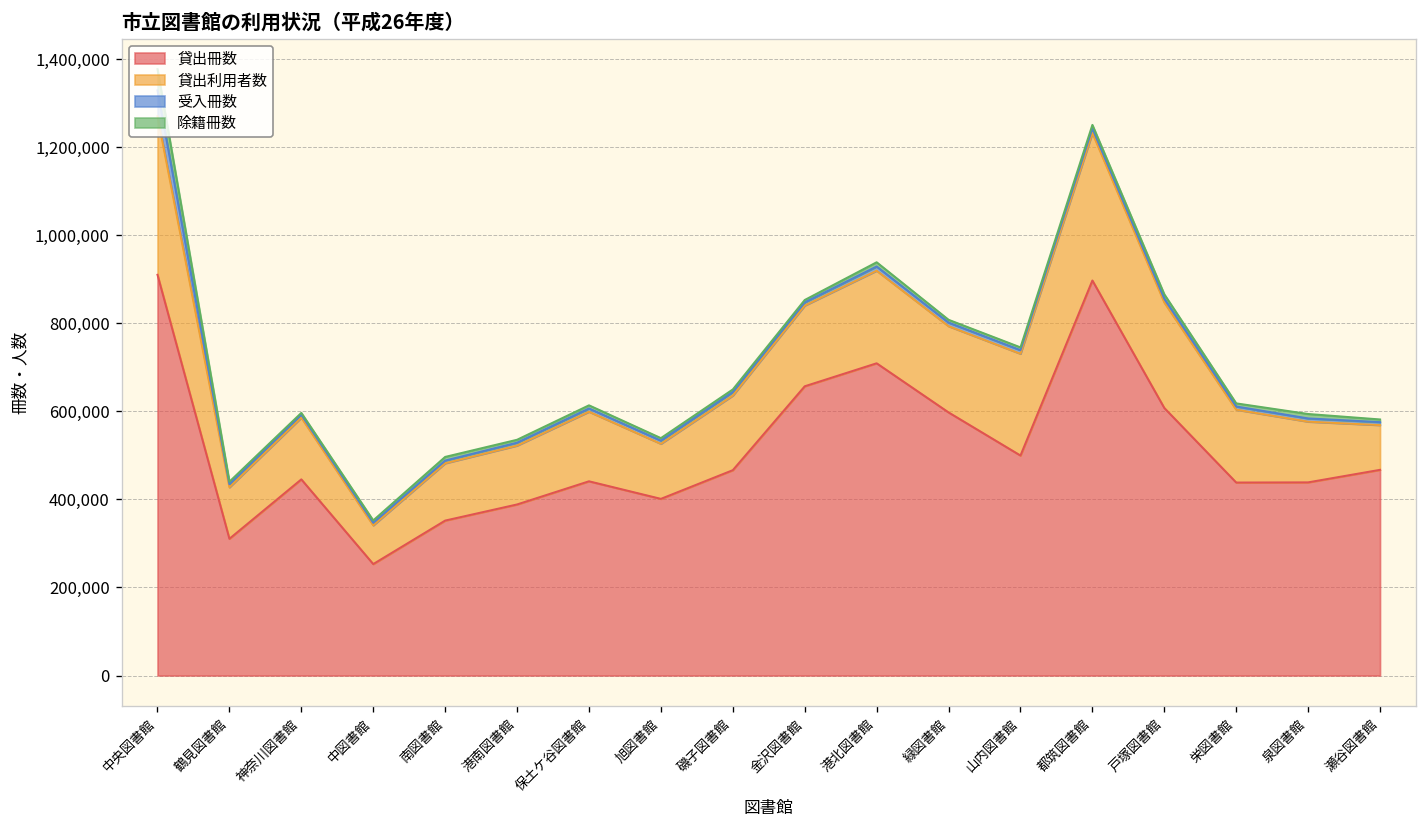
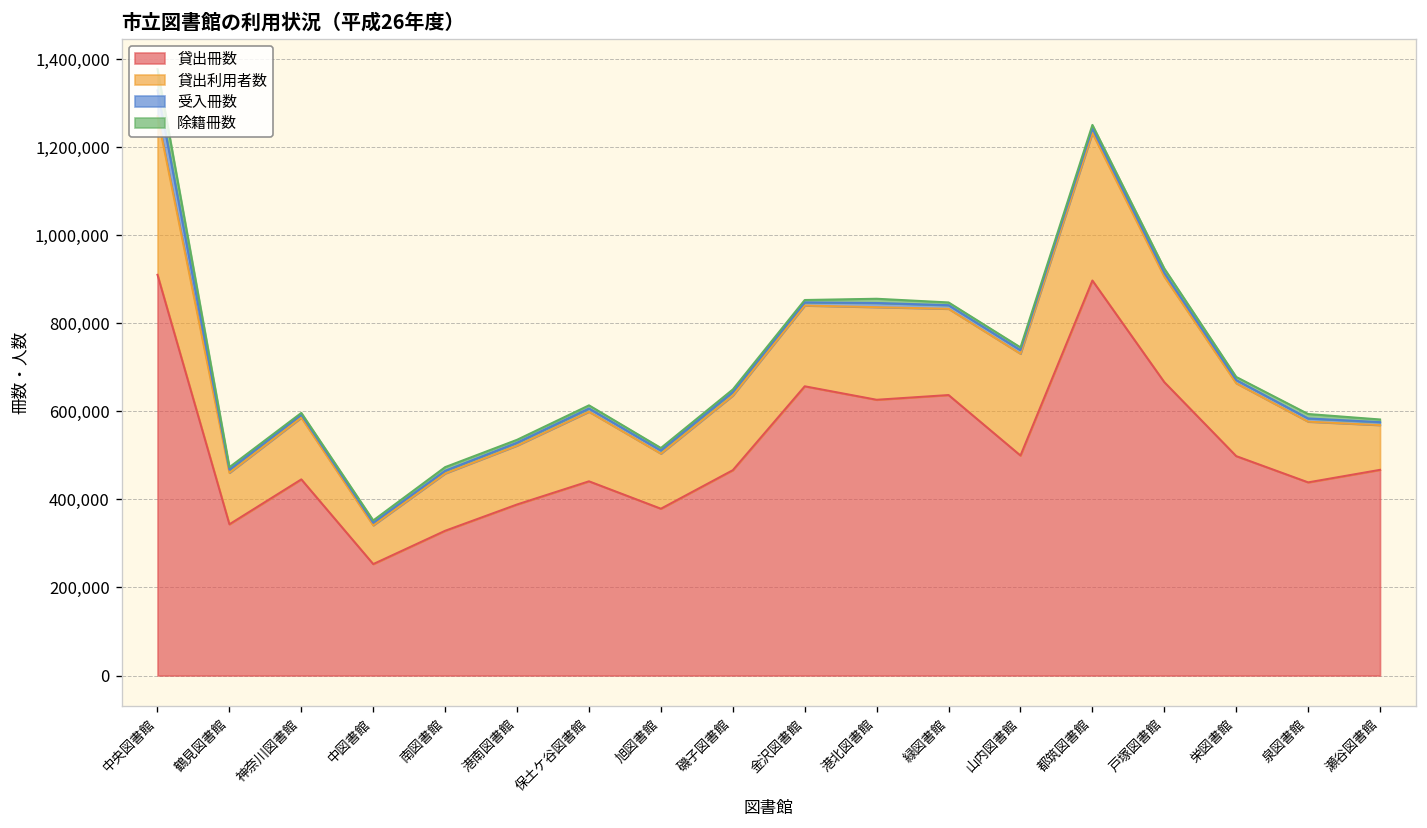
  {
    "貸出冊数": {
      "中央図書館": "910,000",
-     "鶴見図書館": "310,000",
+     "鶴見図書館": "340,000",
      "神奈川図書館": "450,000",
      "中図書館": "250,000",
-     "南図書館": "350,000",
+     "南図書館": "330,000",
      "港南図書館": "390,000",
      "保土ケ谷図書館": "440,000",
-     "旭図書館": "400,000",
+     "旭図書館": "380,000",
      "磯子図書館": "470,000",
      "金沢図書館": "660,000",
-     "港北図書館": "710,000",
-     "緑図書館": "600,000",
+     "港北図書館": "630,000",
+     "緑図書館": "640,000",
      "山内図書館": "500,000",
      "都筑図書館": "900,000",
-     "戸塚図書館": "610,000",
-     "栄図書館": "440,000",
+     "戸塚図書館": "670,000",
+     "栄図書館": "500,000",
      "泉図書館": "440,000",
      "瀬谷図書館": "470,000"
    },
    "貸出利用者数": {
      "鶴見図書館": "120,000",
      "保土ケ谷図書館": "160,000",
      "旭図書館": "130,000",
      "磯子図書館": "170,000",
      "金沢図書館": "180,000",
      "港北図書館": "210,000",
      "緑図書館": "200,000",
      "山内図書館": "230,000",
      "都筑図書館": "340,000",
      "戸塚図書館": "240,000",
      "栄図書館": "170,000",
      "泉図書館": "140,000"
    },
    "受入冊数": {
      "保土ケ谷図書館": "10,000",
      "港北図書館": "10,000",
      "都筑図書館": "10,000",
      "戸塚図書館": "10,000",
      "栄図書館": "10,000",
      "泉図書館": "10,000"
    },
    "除籍冊数": {
      "南図書館": "10,000",
      "保土ケ谷図書館": "10,000",
      "港北図書館": "10,000",
      "都筑図書館": "10,000",
      "戸塚図書館": "10,000",
      "栄図書館": "10,000",
      "泉図書館": "10,000"
    }
  }
